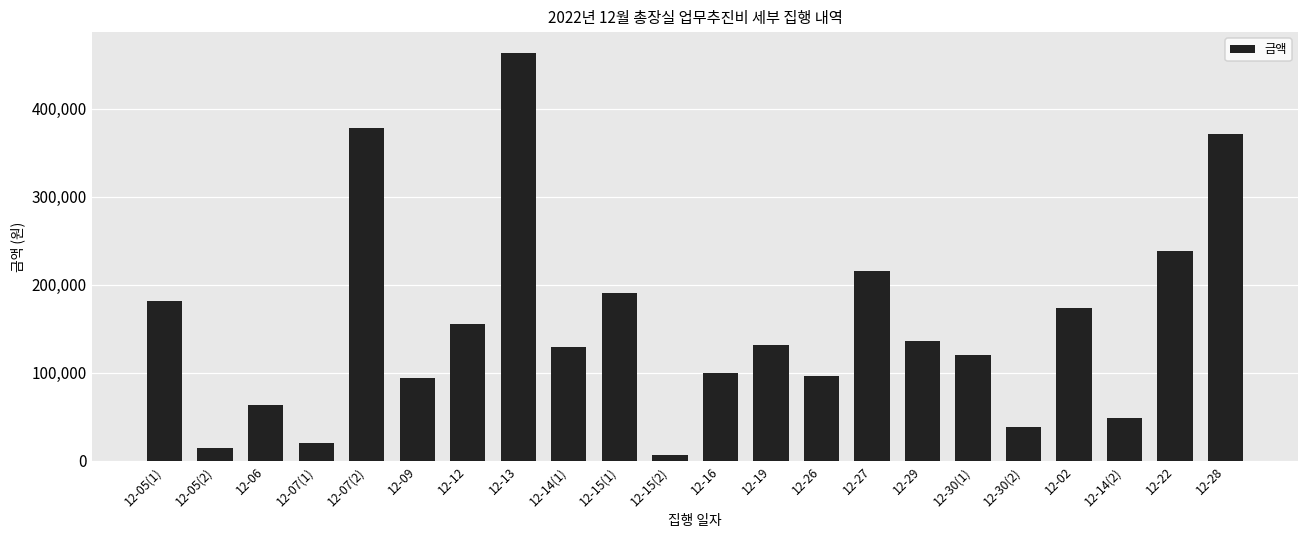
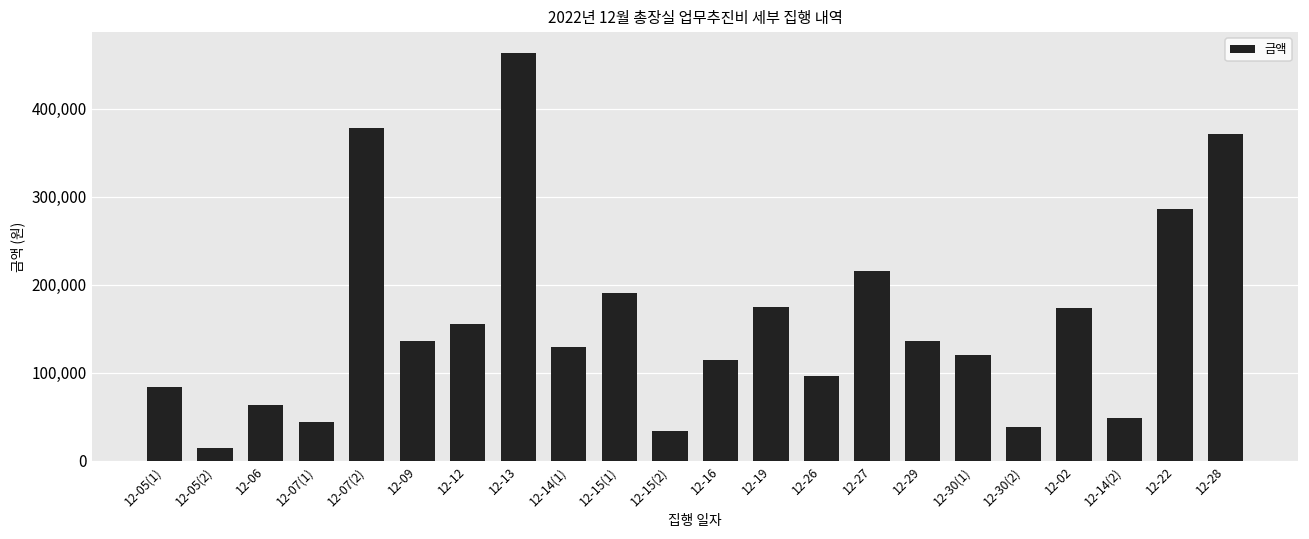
  {
-   "12-05(1)": "180,000",
+   "12-05(1)": "80,000",
    "12-05(2)": "20,000",
    "12-06": "60,000",
-   "12-07(1)": "20,000",
+   "12-07(1)": "40,000",
    "12-07(2)": "380,000",
-   "12-09": "90,000",
+   "12-09": "140,000",
    "12-12": "160,000",
    "12-13": "460,000",
    "12-14(1)": "130,000",
    "12-15(1)": "190,000",
-   "12-15(2)": "10,000",
-   "12-16": "100,000",
-   "12-19": "130,000",
+   "12-15(2)": "30,000",
+   "12-16": "110,000",
+   "12-19": "170,000",
    "12-26": "100,000",
    "12-27": "220,000",
    "12-29": "140,000",
    "12-30(1)": "120,000",
    "12-30(2)": "40,000",
    "12-02": "170,000",
    "12-14(2)": "50,000",
-   "12-22": "240,000",
+   "12-22": "290,000",
    "12-28": "370,000"
  }
